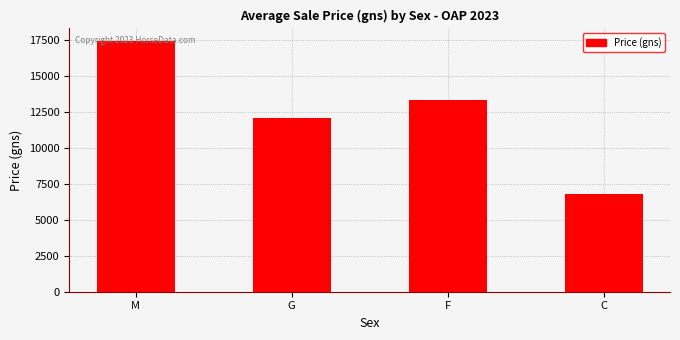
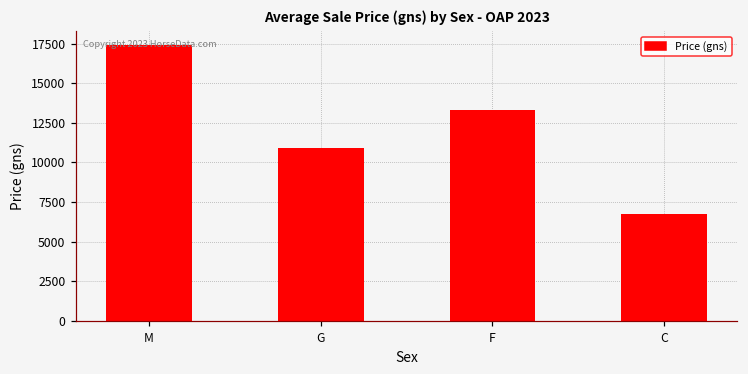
  {
-   "G": 12100,
+   "G": 10900,
    "F": 13300,
    "C": 6800
  }
